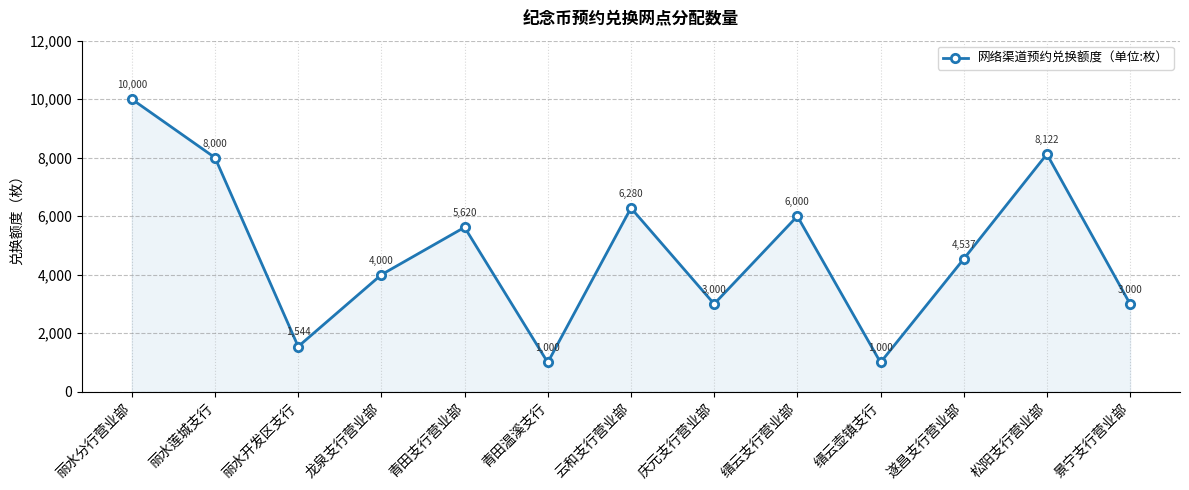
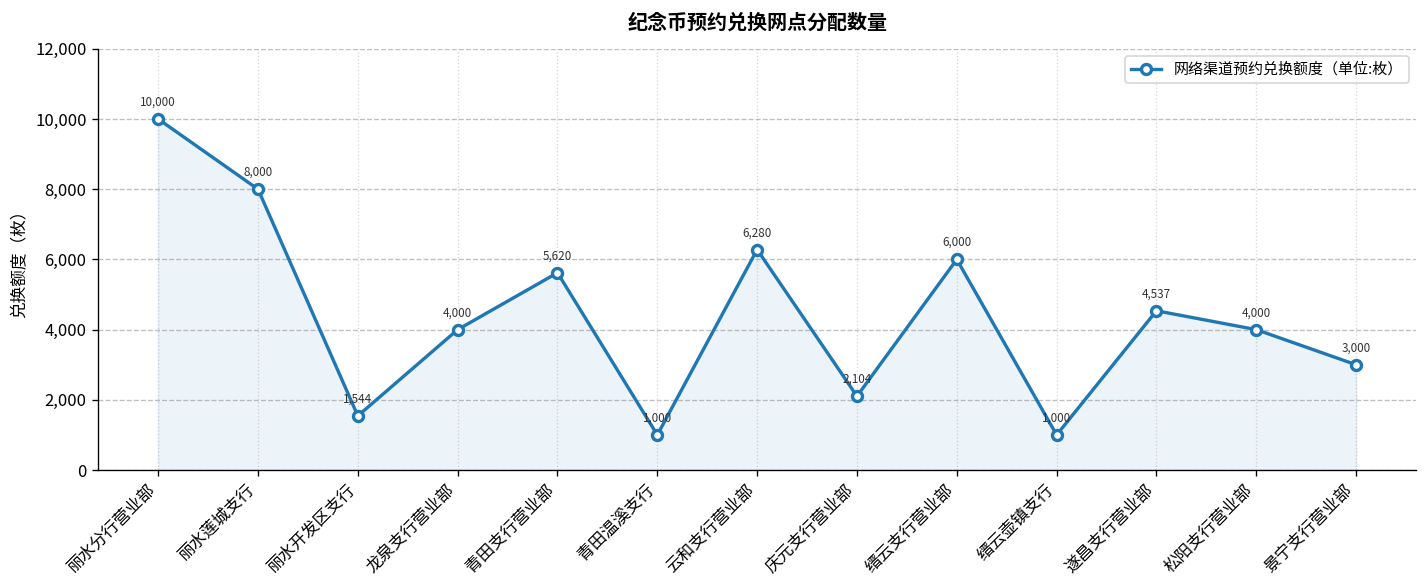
  {
    "丽水分行营业部": "10,000",
    "丽水莲城支行": "8,000",
    "丽水开发区支行": "1,544",
    "龙泉支行营业部": "4,000",
    "青田支行营业部": "5,620",
    "青田温溪支行": "1,000",
    "云和支行营业部": "6,280",
-   "庆元支行营业部": "3,000",
+   "庆元支行营业部": "2,104",
    "缙云支行营业部": "6,000",
    "缙云壶镇支行": "1,000",
    "遂昌支行营业部": "4,537",
-   "松阳支行营业部": "8,122",
+   "松阳支行营业部": "4,000",
    "景宁支行营业部": "3,000"
  }
